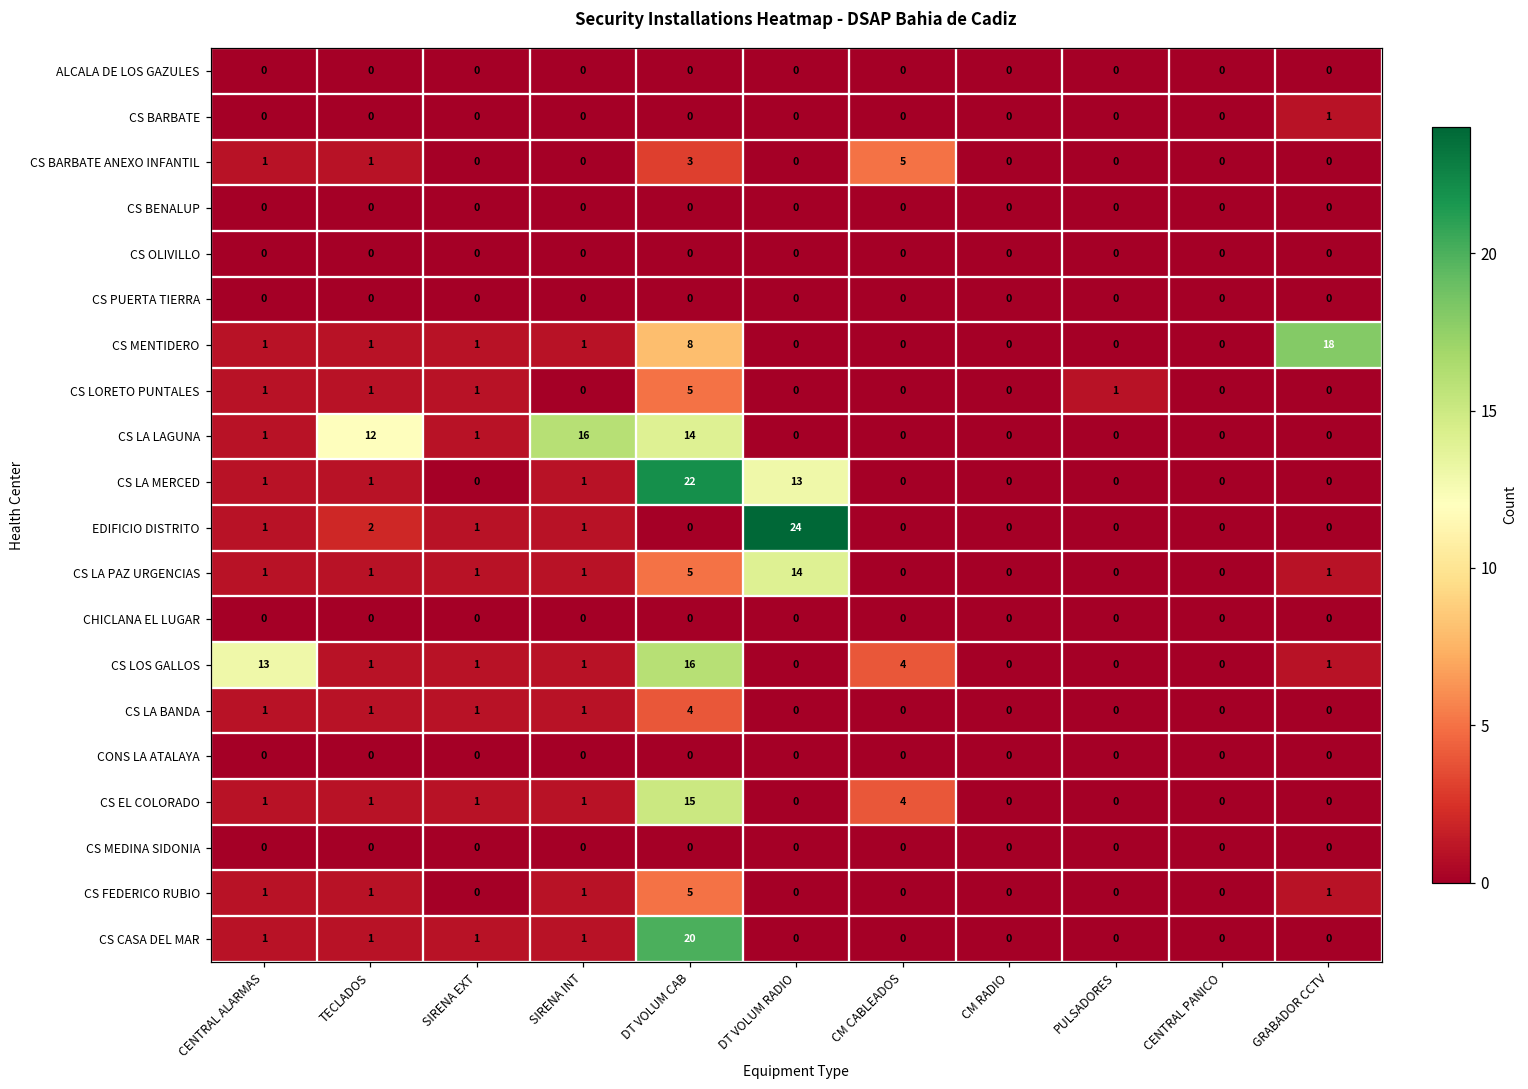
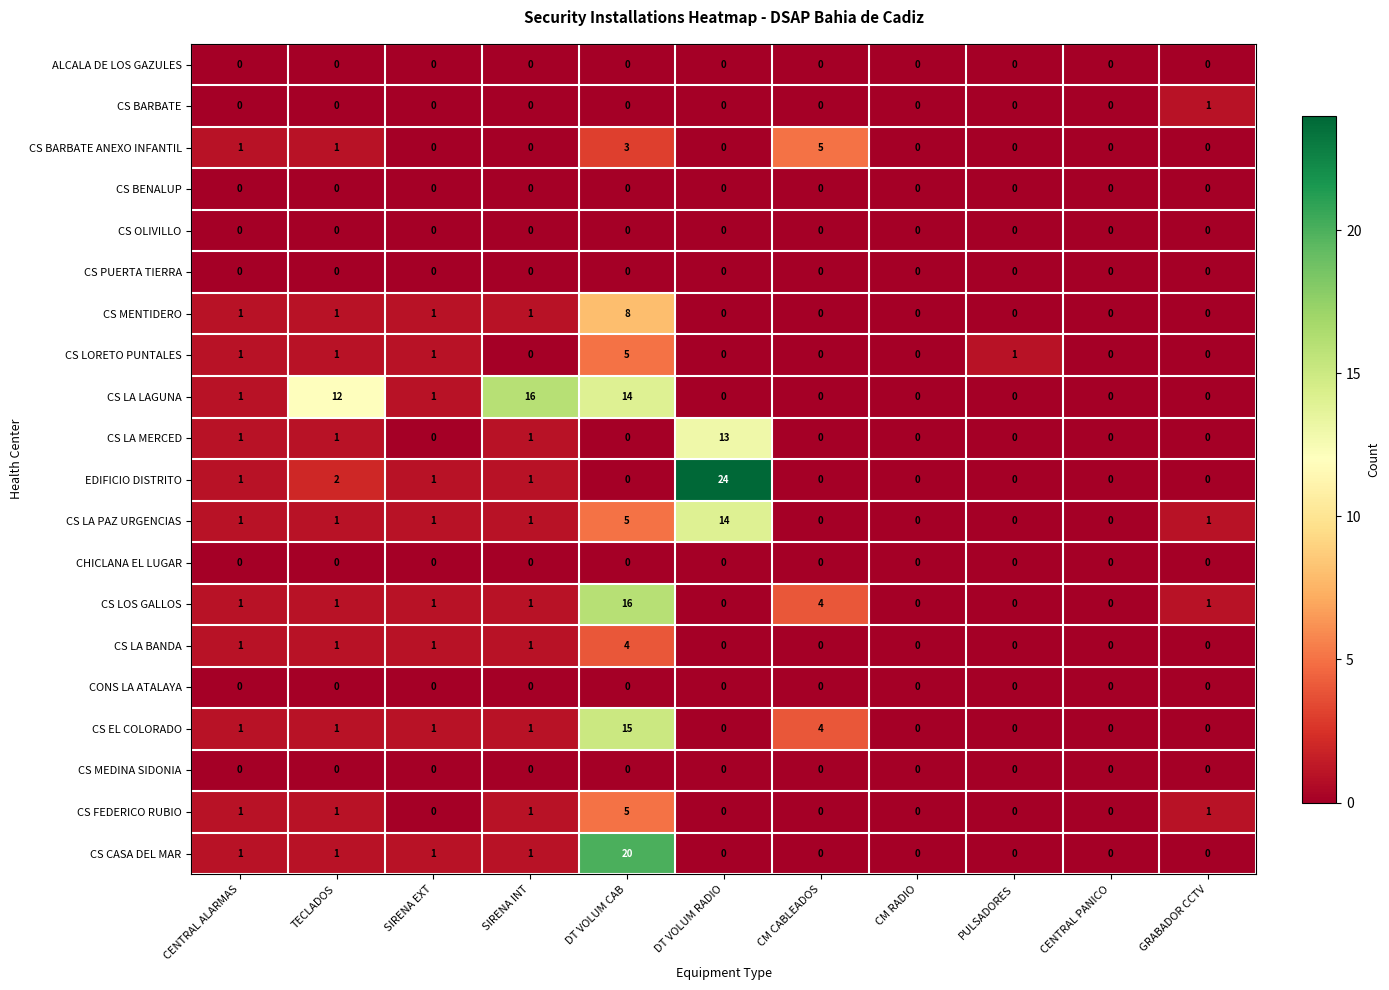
  {
    "CS MENTIDERO": {
      "CENTRAL ALARMAS": 1,
      "TECLADOS": 1,
      "SIRENA EXT": 1,
      "SIRENA INT": 1,
      "DT VOLUM CAB": 8,
      "DT VOLUM RADIO": 0,
      "CM CABLEADOS": 0,
      "CM RADIO": 0,
      "PULSADORES": 0,
      "CENTRAL PANICO": 0,
-     "GRABADOR CCTV": 18
+     "GRABADOR CCTV": 0
    },
    "CS LA MERCED": {
      "CENTRAL ALARMAS": 1,
      "TECLADOS": 1,
      "SIRENA EXT": 0,
      "SIRENA INT": 1,
-     "DT VOLUM CAB": 22,
+     "DT VOLUM CAB": 0,
      "DT VOLUM RADIO": 13,
      "CM CABLEADOS": 0,
      "CM RADIO": 0,
      "PULSADORES": 0,
      "CENTRAL PANICO": 0,
      "GRABADOR CCTV": 0
    },
    "CS LOS GALLOS": {
-     "CENTRAL ALARMAS": 13,
+     "CENTRAL ALARMAS": 1,
      "TECLADOS": 1,
      "SIRENA EXT": 1,
      "SIRENA INT": 1,
      "DT VOLUM CAB": 16,
      "DT VOLUM RADIO": 0,
      "CM CABLEADOS": 4,
      "CM RADIO": 0,
      "PULSADORES": 0,
      "CENTRAL PANICO": 0,
      "GRABADOR CCTV": 1
    }
  }
